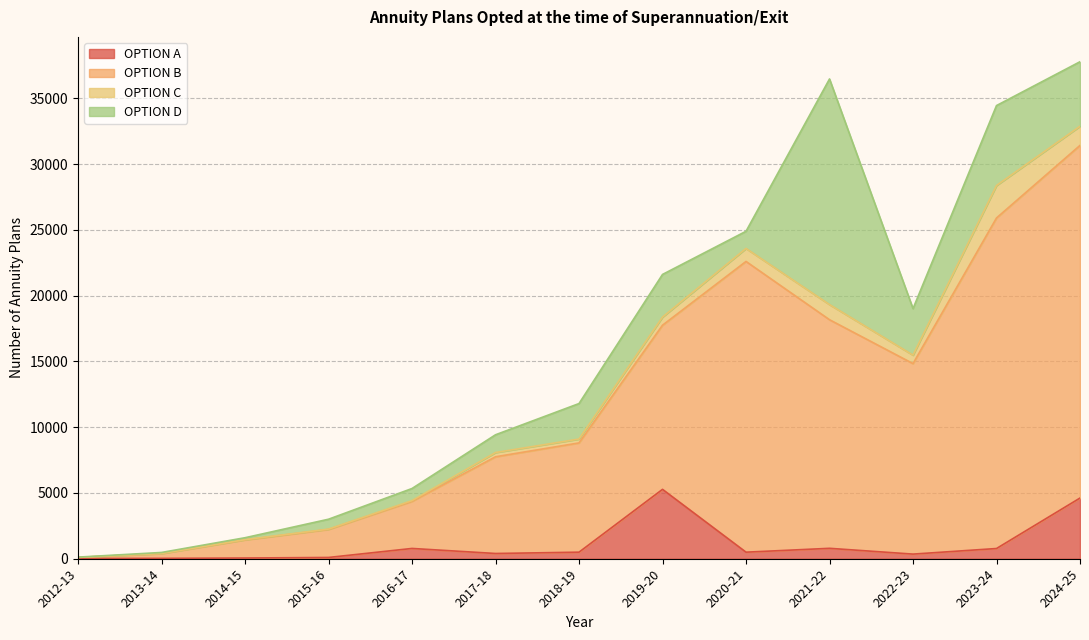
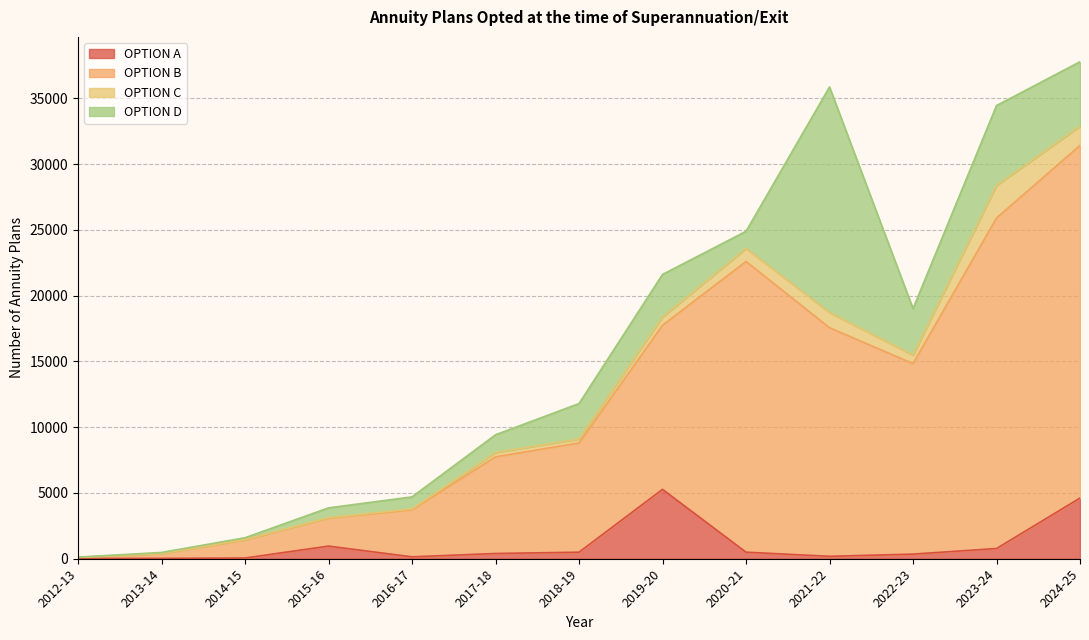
  {
    "OPTION A": {
      "2013-14": 0,
      "2014-15": 100,
-     "2015-16": 100,
-     "2016-17": 800,
+     "2015-16": 1000,
+     "2016-17": 100,
      "2017-18": 400,
      "2018-19": 500,
      "2019-20": 5300,
      "2020-21": 500,
-     "2021-22": 800,
+     "2021-22": 200,
      "2022-23": 400,
      "2023-24": 800,
      "2024-25": 4600
    },
    "OPTION D": {
      "2015-16": 800,
      "2016-17": 900,
      "2017-18": 1400,
      "2018-19": 2700,
      "2019-20": 3200,
      "2020-21": 1300,
      "2021-22": 17200,
      "2022-23": 3500,
      "2023-24": 6100,
      "2024-25": 4900
    }
  }
